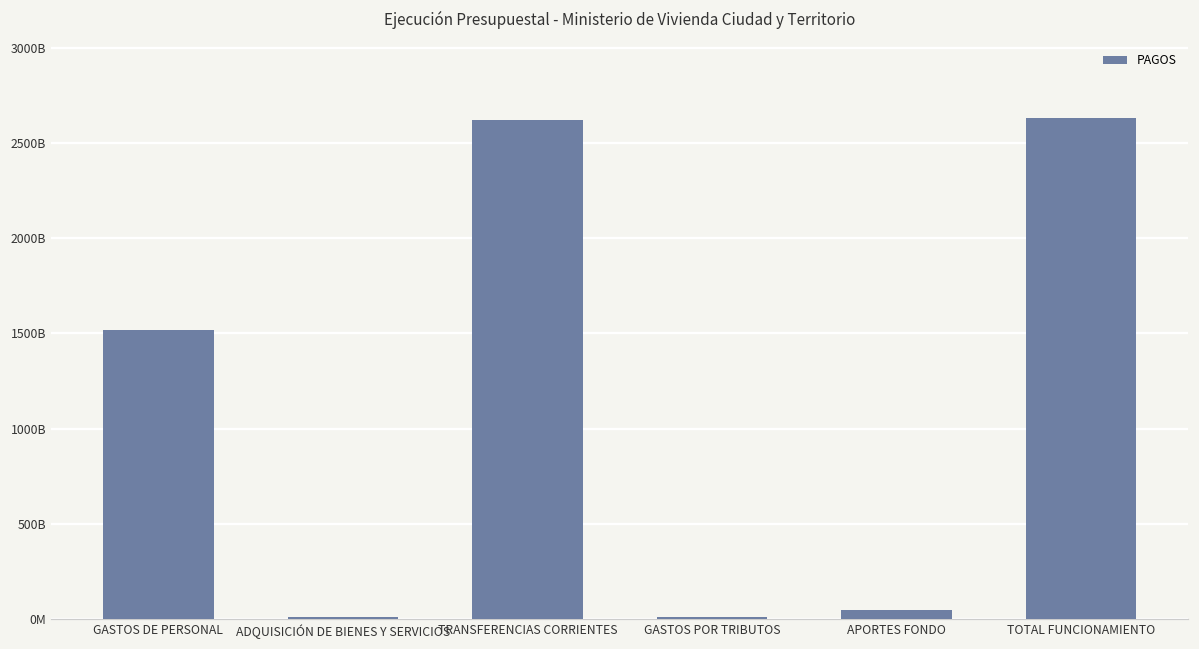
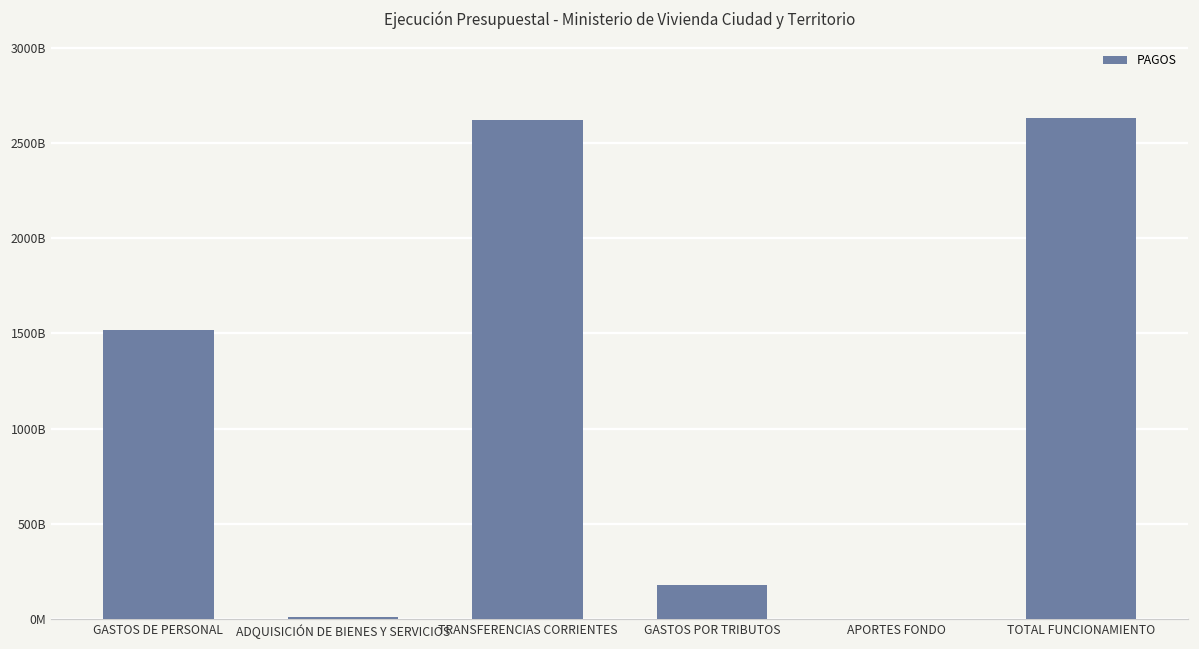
  {
    "GASTOS DE PERSONAL": 1520000000000,
    "TRANSFERENCIAS CORRIENTES": 2620000000000,
-   "GASTOS POR TRIBUTOS": 10000000000,
-   "APORTES FONDO": 50000000000,
+   "GASTOS POR TRIBUTOS": 180000000000,
+   "APORTES FONDO": 0,
    "TOTAL FUNCIONAMIENTO": 2630000000000
  }
